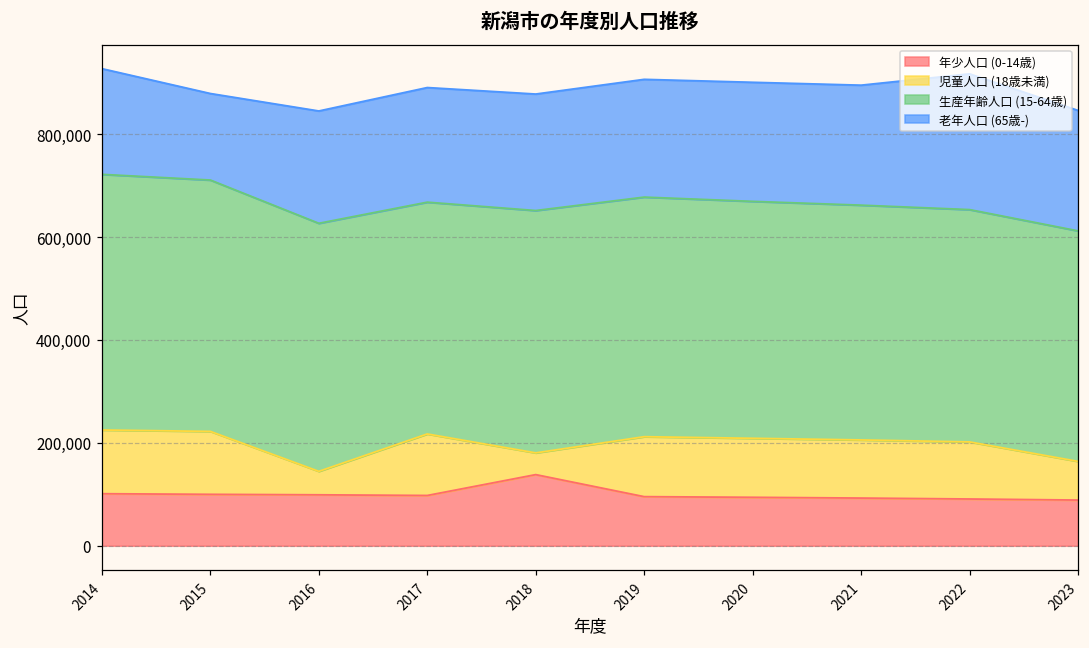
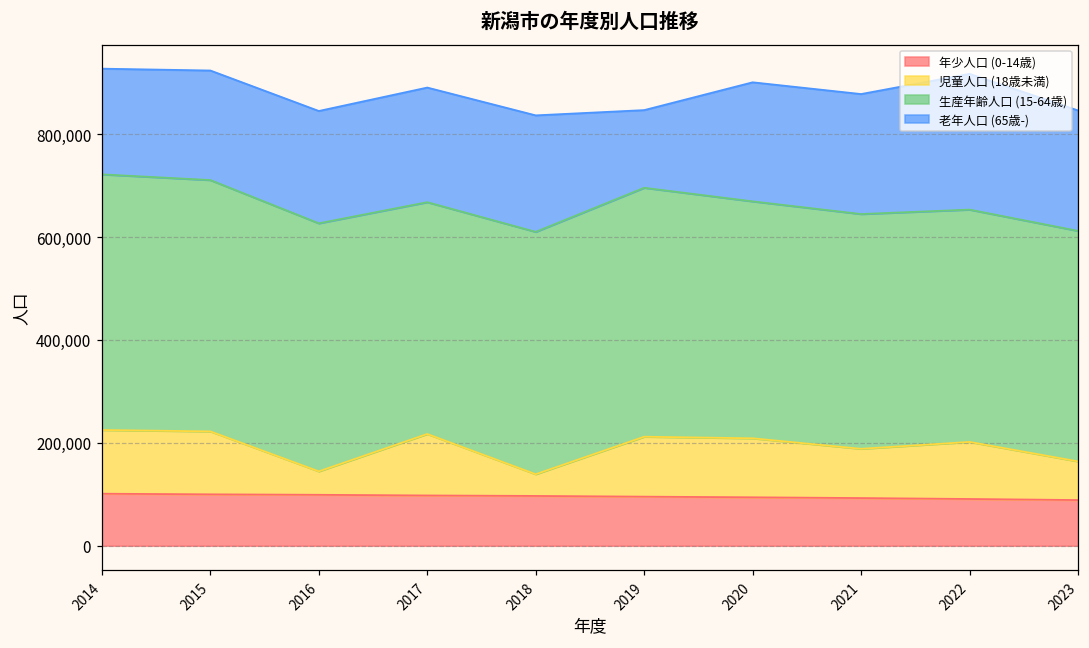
  {
    "年少人口 (0-14歳)": {
      "2014": "100,000",
      "2015": "100,000",
      "2016": "100,000",
      "2017": "100,000",
-     "2018": "140,000",
+     "2018": "100,000",
      "2019": "100,000",
      "2020": "90,000",
      "2021": "90,000",
      "2022": "90,000",
      "2023": "90,000"
    },
    "児童人口 (18歳未満)": {
      "2014": "120,000",
      "2015": "120,000",
      "2016": "50,000",
      "2017": "120,000",
      "2018": "40,000",
      "2019": "120,000",
      "2020": "110,000",
-     "2021": "110,000",
+     "2021": "100,000",
      "2022": "110,000",
      "2023": "80,000"
    },
    "生産年齢人口 (15-64歳)": {
      "2014": "500,000",
      "2015": "490,000",
      "2016": "480,000",
      "2017": "450,000",
      "2018": "470,000",
-     "2019": "470,000",
+     "2019": "480,000",
      "2020": "460,000",
      "2021": "460,000",
      "2022": "450,000",
      "2023": "450,000"
    },
    "老年人口 (65歳-)": {
      "2014": "210,000",
-     "2015": "170,000",
+     "2015": "210,000",
      "2016": "220,000",
      "2017": "220,000",
      "2018": "230,000",
-     "2019": "230,000",
+     "2019": "150,000",
      "2020": "230,000",
      "2021": "230,000",
      "2023": "230,000"
    }
  }
